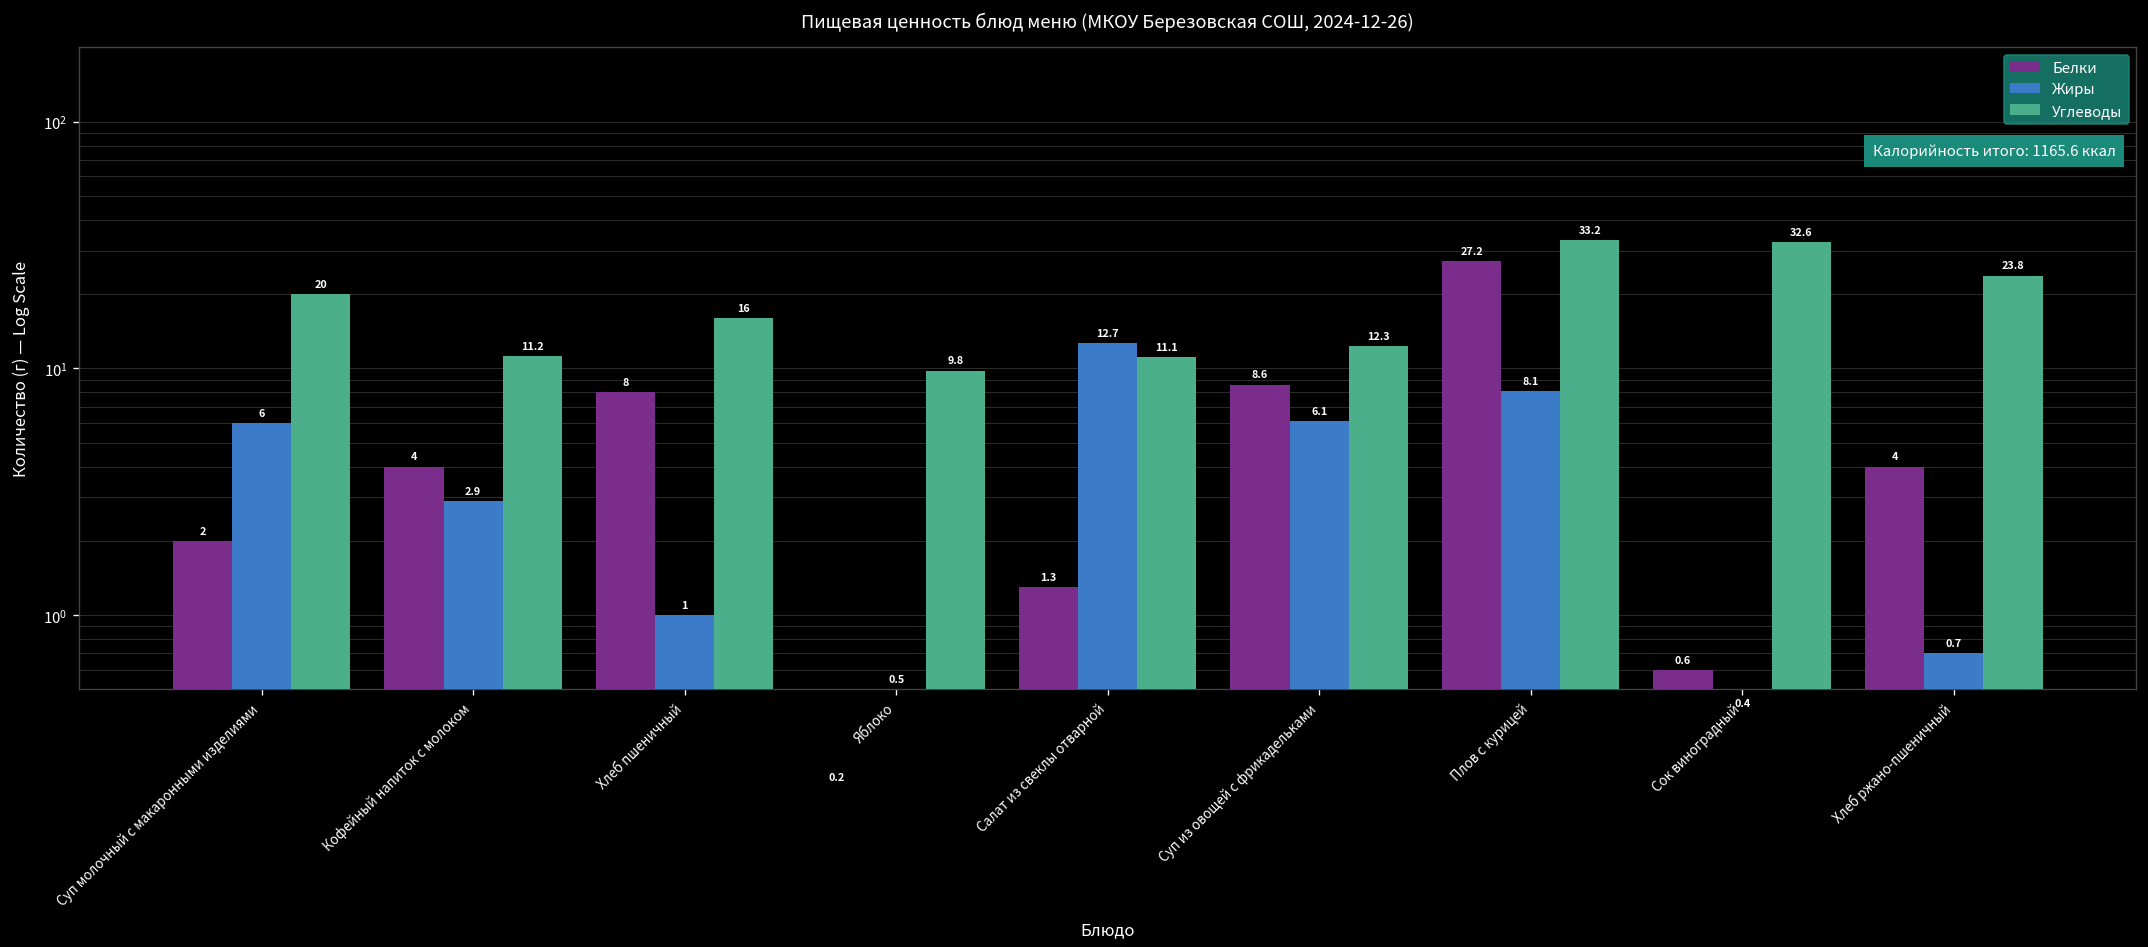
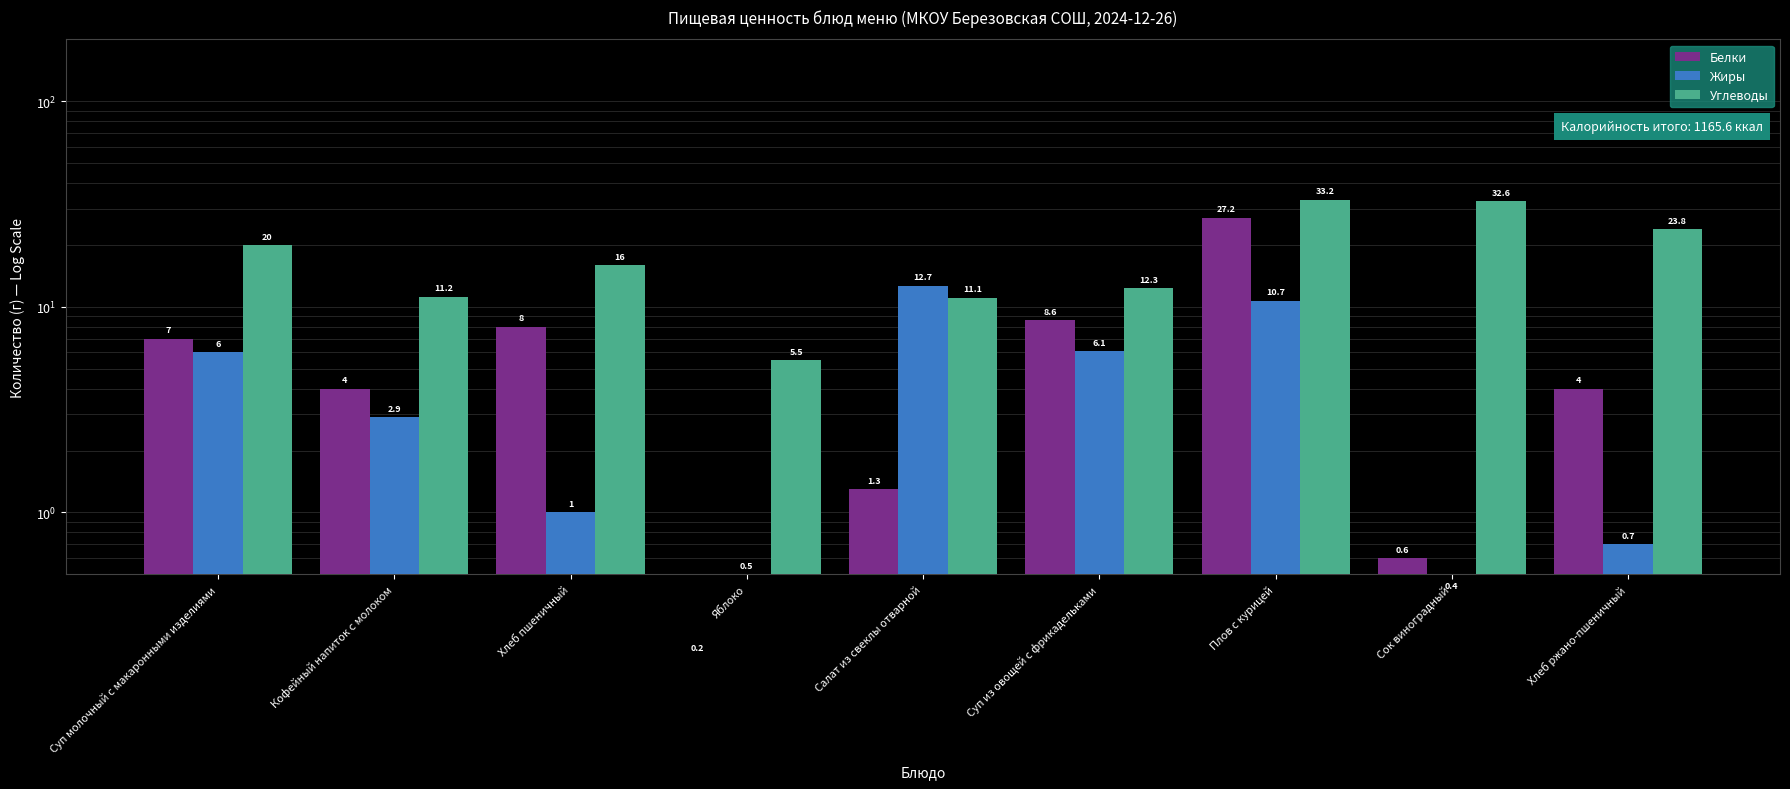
  {
    "Белки": {
-     "Суп молочный с макаронными изделиями": 2,
+     "Суп молочный с макаронными изделиями": 7,
      "Кофейный напиток с молоком": 4,
      "Хлеб пшеничный": 8,
      "Салат из свеклы отварной": 1.3,
      "Суп из овощей с фрикадельками": 8.6,
      "Плов с курицей": 27.2,
      "Сок виноградный": 0.6,
      "Хлеб ржано-пшеничный": 4
    },
    "Жиры": {
      "Суп молочный с макаронными изделиями": 6,
      "Кофейный напиток с молоком": 2.9,
      "Хлеб пшеничный": 1,
      "Яблоко": 0.5,
      "Салат из свеклы отварной": 12.7,
      "Суп из овощей с фрикадельками": 6.1,
-     "Плов с курицей": 8.1,
+     "Плов с курицей": 10.7,
      "Хлеб ржано-пшеничный": 0.7
    },
    "Углеводы": {
      "Суп молочный с макаронными изделиями": 20,
      "Кофейный напиток с молоком": 11.2,
      "Хлеб пшеничный": 16,
-     "Яблоко": 9.8,
+     "Яблоко": 5.5,
      "Салат из свеклы отварной": 11.1,
      "Суп из овощей с фрикадельками": 12.3,
      "Плов с курицей": 33.2,
      "Сок виноградный": 32.6,
      "Хлеб ржано-пшеничный": 23.8
    }
  }
